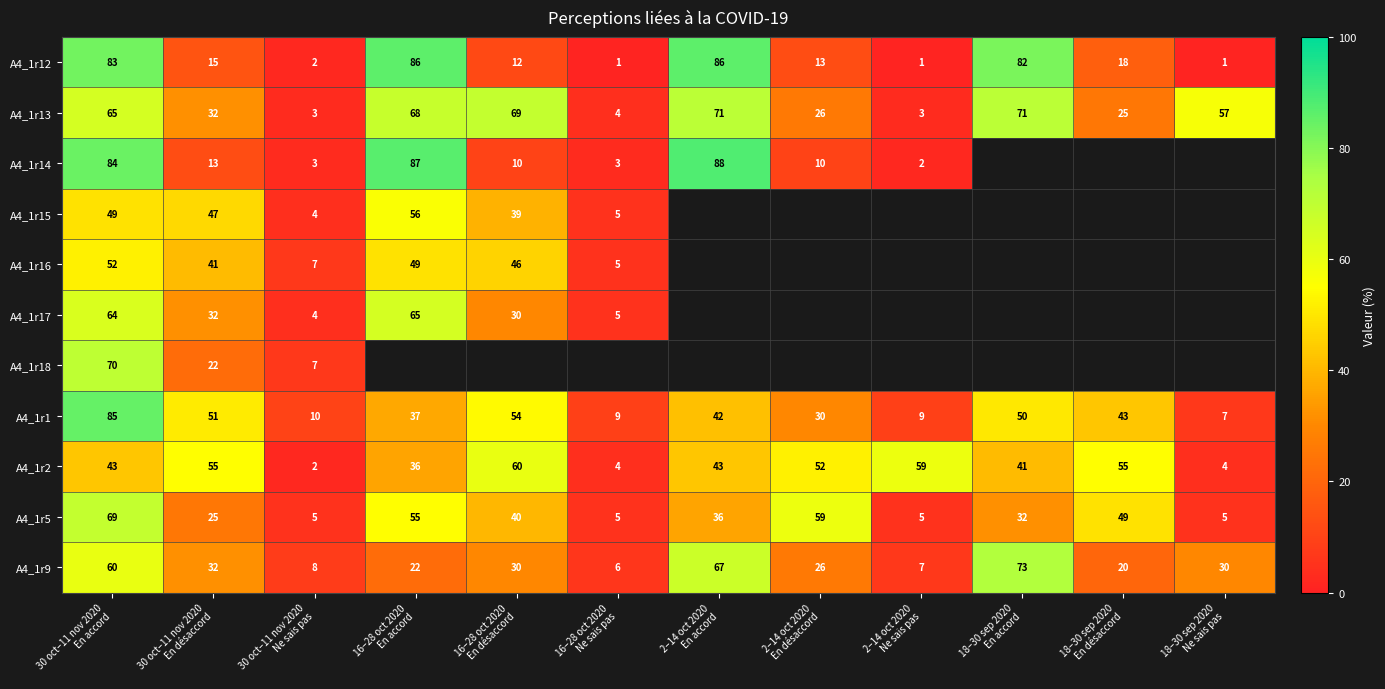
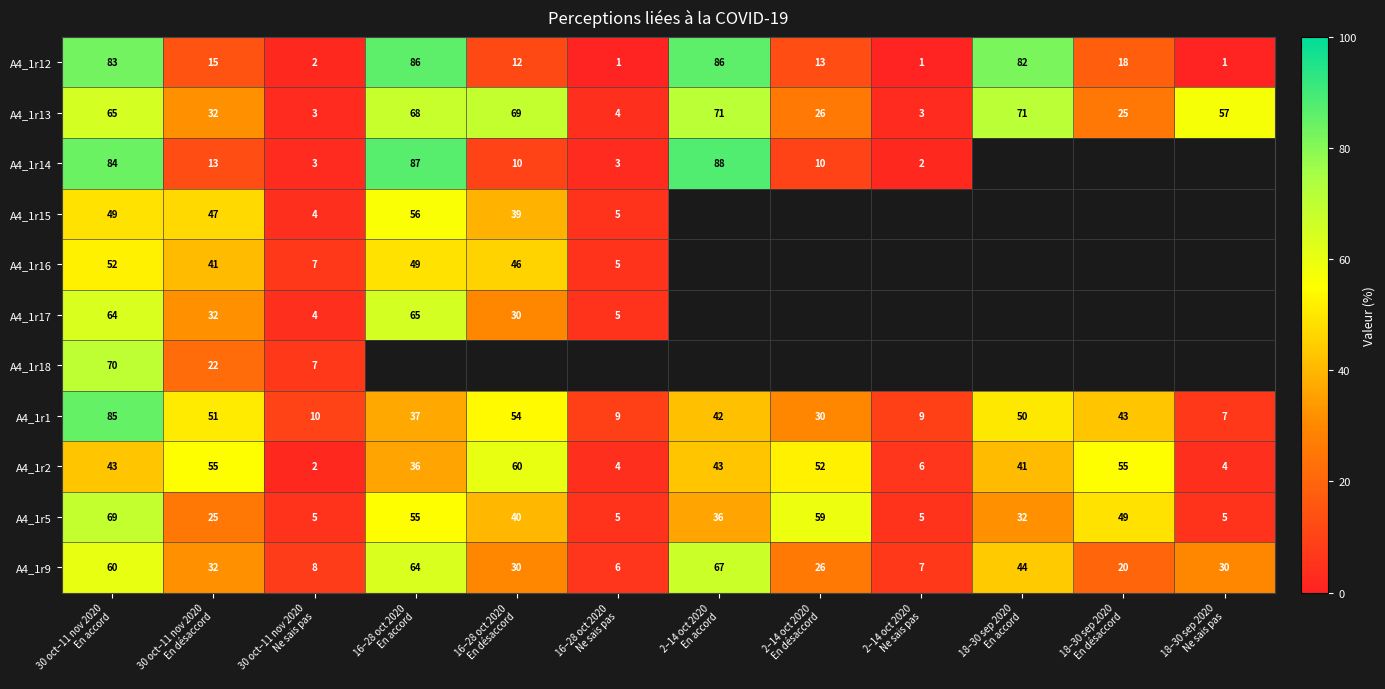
  {
    "A4_1r12": {
      "30 oct–11 nov 2020 En accord": 83,
      "30 oct–11 nov 2020 En désaccord": 15,
      "30 oct–11 nov 2020 Ne sais pas": 2,
      "16–28 oct 2020 En accord": 86,
      "16–28 oct 2020 En désaccord": 12,
      "16–28 oct 2020 Ne sais pas": 1,
      "2–14 oct 2020 En accord": 86,
      "2–14 oct 2020 En désaccord": 13,
      "2–14 oct 2020 Ne sais pas": 1,
      "18–30 sep 2020 En accord": 82,
      "18–30 sep 2020 En désaccord": 18,
      "18–30 sep 2020 Ne sais pas": 1
    },
    "A4_1r13": {
      "30 oct–11 nov 2020 En accord": 65,
      "30 oct–11 nov 2020 En désaccord": 32,
      "30 oct–11 nov 2020 Ne sais pas": 3,
      "16–28 oct 2020 En accord": 68,
      "16–28 oct 2020 En désaccord": 69,
      "16–28 oct 2020 Ne sais pas": 4,
      "2–14 oct 2020 En accord": 71,
      "2–14 oct 2020 En désaccord": 26,
      "2–14 oct 2020 Ne sais pas": 3,
      "18–30 sep 2020 En accord": 71,
      "18–30 sep 2020 En désaccord": 25,
      "18–30 sep 2020 Ne sais pas": 57
    },
    "A4_1r14": {
      "30 oct–11 nov 2020 En accord": 84,
      "30 oct–11 nov 2020 En désaccord": 13,
      "30 oct–11 nov 2020 Ne sais pas": 3,
      "16–28 oct 2020 En accord": 87,
      "16–28 oct 2020 En désaccord": 10,
      "16–28 oct 2020 Ne sais pas": 3,
      "2–14 oct 2020 En accord": 88,
      "2–14 oct 2020 En désaccord": 10,
      "2–14 oct 2020 Ne sais pas": 2
    },
    "A4_1r15": {
      "30 oct–11 nov 2020 En accord": 49,
      "30 oct–11 nov 2020 En désaccord": 47,
      "30 oct–11 nov 2020 Ne sais pas": 4,
      "16–28 oct 2020 En accord": 56,
      "16–28 oct 2020 En désaccord": 39,
      "16–28 oct 2020 Ne sais pas": 5
    },
    "A4_1r16": {
      "30 oct–11 nov 2020 En accord": 52,
      "30 oct–11 nov 2020 En désaccord": 41,
      "30 oct–11 nov 2020 Ne sais pas": 7,
      "16–28 oct 2020 En accord": 49,
      "16–28 oct 2020 En désaccord": 46,
      "16–28 oct 2020 Ne sais pas": 5
    },
    "A4_1r17": {
      "30 oct–11 nov 2020 En accord": 64,
      "30 oct–11 nov 2020 En désaccord": 32,
      "30 oct–11 nov 2020 Ne sais pas": 4,
      "16–28 oct 2020 En accord": 65,
      "16–28 oct 2020 En désaccord": 30,
      "16–28 oct 2020 Ne sais pas": 5
    },
    "A4_1r18": {
      "30 oct–11 nov 2020 En accord": 70,
      "30 oct–11 nov 2020 En désaccord": 22,
      "30 oct–11 nov 2020 Ne sais pas": 7
    },
    "A4_1r1": {
      "30 oct–11 nov 2020 En accord": 85,
      "30 oct–11 nov 2020 En désaccord": 51,
      "30 oct–11 nov 2020 Ne sais pas": 10,
      "16–28 oct 2020 En accord": 37,
      "16–28 oct 2020 En désaccord": 54,
      "16–28 oct 2020 Ne sais pas": 9,
      "2–14 oct 2020 En accord": 42,
      "2–14 oct 2020 En désaccord": 30,
      "2–14 oct 2020 Ne sais pas": 9,
      "18–30 sep 2020 En accord": 50,
      "18–30 sep 2020 En désaccord": 43,
      "18–30 sep 2020 Ne sais pas": 7
    },
    "A4_1r2": {
      "30 oct–11 nov 2020 En accord": 43,
      "30 oct–11 nov 2020 En désaccord": 55,
      "30 oct–11 nov 2020 Ne sais pas": 2,
      "16–28 oct 2020 En accord": 36,
      "16–28 oct 2020 En désaccord": 60,
      "16–28 oct 2020 Ne sais pas": 4,
      "2–14 oct 2020 En accord": 43,
      "2–14 oct 2020 En désaccord": 52,
-     "2–14 oct 2020 Ne sais pas": 59,
+     "2–14 oct 2020 Ne sais pas": 6,
      "18–30 sep 2020 En accord": 41,
      "18–30 sep 2020 En désaccord": 55,
      "18–30 sep 2020 Ne sais pas": 4
    },
    "A4_1r5": {
      "30 oct–11 nov 2020 En accord": 69,
      "30 oct–11 nov 2020 En désaccord": 25,
      "30 oct–11 nov 2020 Ne sais pas": 5,
      "16–28 oct 2020 En accord": 55,
      "16–28 oct 2020 En désaccord": 40,
      "16–28 oct 2020 Ne sais pas": 5,
      "2–14 oct 2020 En accord": 36,
      "2–14 oct 2020 En désaccord": 59,
      "2–14 oct 2020 Ne sais pas": 5,
      "18–30 sep 2020 En accord": 32,
      "18–30 sep 2020 En désaccord": 49,
      "18–30 sep 2020 Ne sais pas": 5
    },
    "A4_1r9": {
      "30 oct–11 nov 2020 En accord": 60,
      "30 oct–11 nov 2020 En désaccord": 32,
      "30 oct–11 nov 2020 Ne sais pas": 8,
-     "16–28 oct 2020 En accord": 22,
+     "16–28 oct 2020 En accord": 64,
      "16–28 oct 2020 En désaccord": 30,
      "16–28 oct 2020 Ne sais pas": 6,
      "2–14 oct 2020 En accord": 67,
      "2–14 oct 2020 En désaccord": 26,
      "2–14 oct 2020 Ne sais pas": 7,
-     "18–30 sep 2020 En accord": 73,
+     "18–30 sep 2020 En accord": 44,
      "18–30 sep 2020 En désaccord": 20,
      "18–30 sep 2020 Ne sais pas": 30
    }
  }
